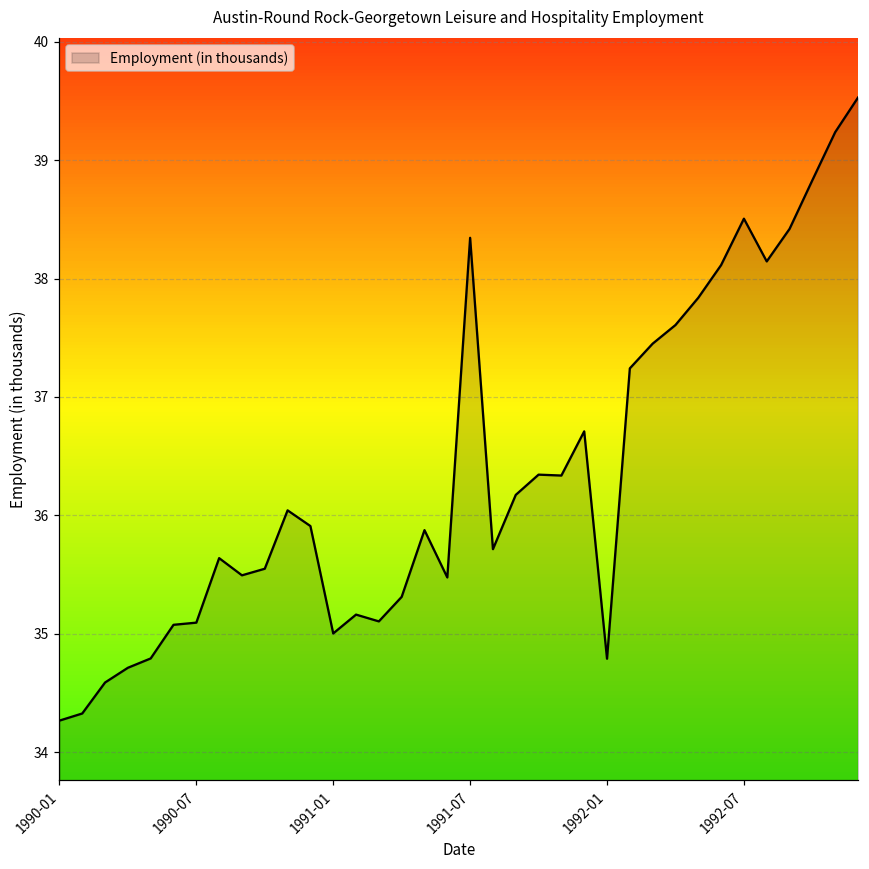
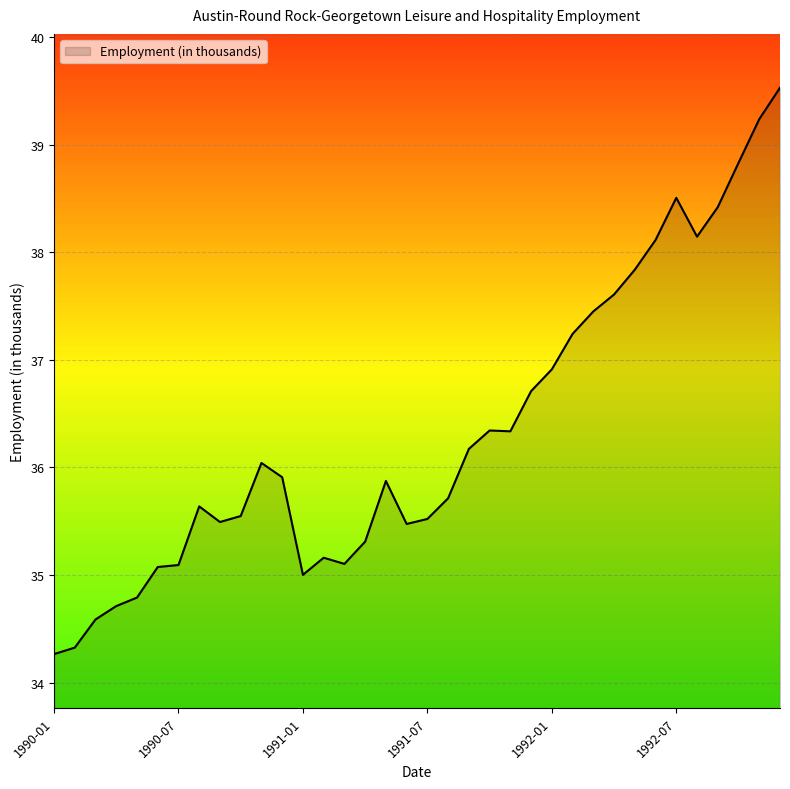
  {
    "1990-01": 34.27,
    "1990-07": 35.09,
    "1991-01": 35.00,
-   "1991-07": 38.34,
-   "1992-01": 34.79,
+   "1991-07": 35.52,
+   "1992-01": 36.91,
    "1992-07": 38.51
  }
